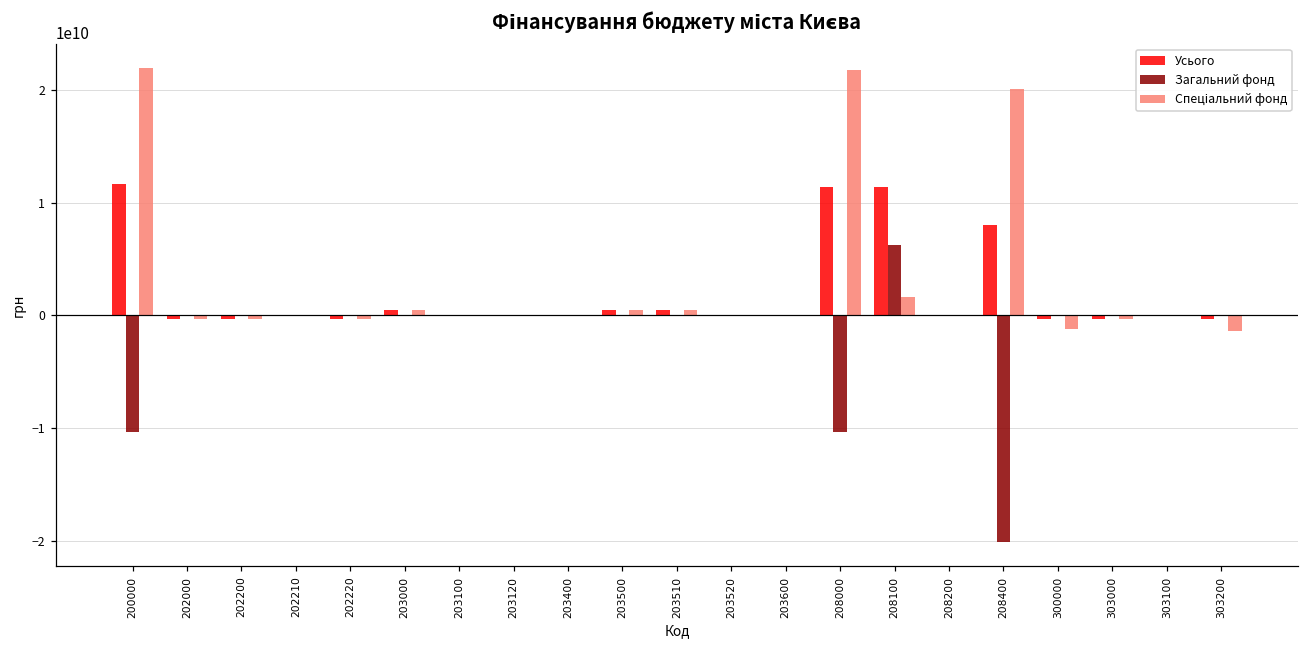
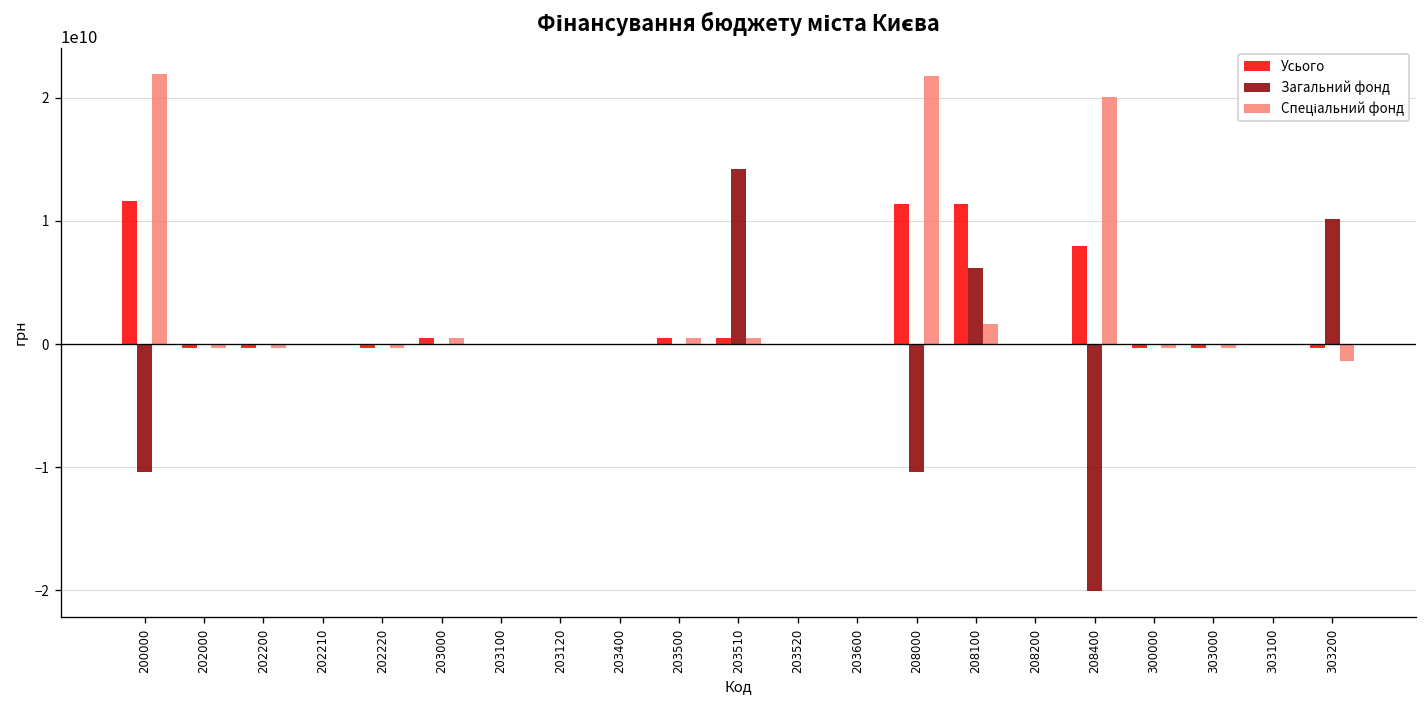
  {
    "Усього": {
      "200000": 11600000000,
      "202000": -300000000,
      "202200": -300000000,
      "202210": 0,
      "202220": -300000000,
      "203000": 500000000,
      "203100": 0,
      "203120": 0,
      "203400": 0,
      "203500": 500000000,
      "203510": 500000000,
      "203520": 0,
      "203600": 0,
      "208000": 11400000000,
      "208100": 11400000000,
      "208200": 0,
      "208400": 8000000000,
      "300000": -300000000,
      "303000": -300000000,
      "303100": 0,
      "303200": -300000000
    },
    "Загальний фонд": {
      "200000": -10400000000,
      "202000": 0,
      "202200": 0,
      "202210": 0,
      "202220": 0,
      "203000": 0,
      "203100": 0,
      "203120": 0,
      "203400": 0,
      "203500": 0,
-     "203510": 0,
+     "203510": 14200000000,
      "203520": 0,
      "203600": 0,
      "208000": -10400000000,
      "208100": 6200000000,
      "208200": 0,
      "208400": -20100000000,
      "300000": 0,
      "303000": 0,
      "303100": 0,
-     "303200": 0
+     "303200": 10200000000
    },
    "Спеціальний фонд": {
      "200000": 22000000000,
      "202000": -300000000,
      "202200": -300000000,
      "202210": 0,
      "202220": -300000000,
      "203000": 500000000,
      "203100": 0,
      "203120": 0,
      "203400": 0,
      "203500": 500000000,
      "203510": 500000000,
      "203520": 0,
      "203600": 0,
      "208000": 21800000000,
      "208100": 1700000000,
      "208200": 0,
      "208400": 20100000000,
-     "300000": -1200000000,
+     "300000": -300000000,
      "303000": -300000000,
      "303100": 0,
      "303200": -1300000000
    }
  }
